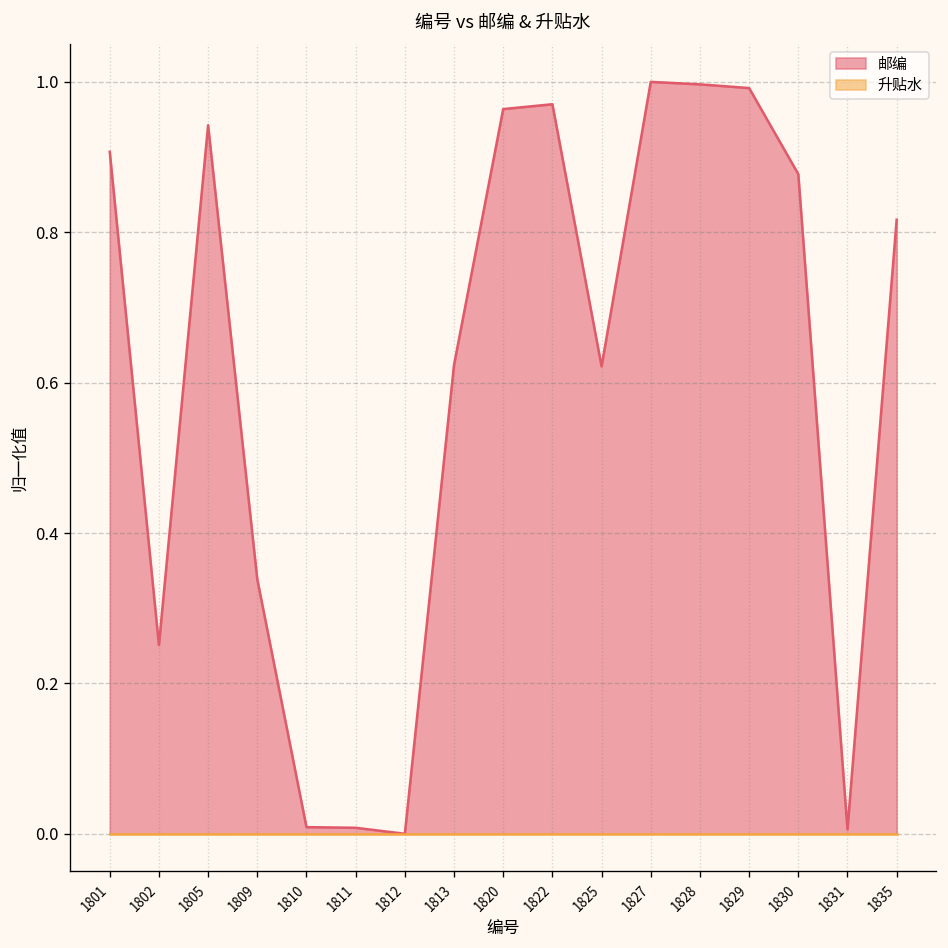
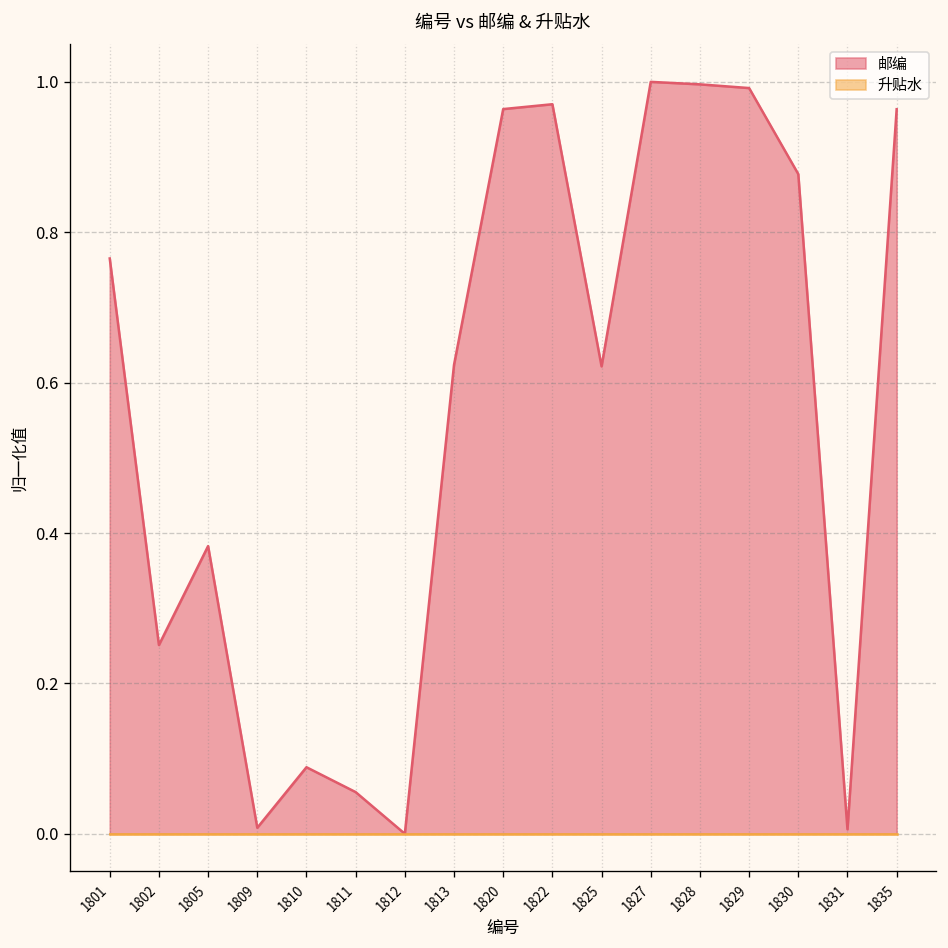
  {
    "邮编": {
-     "1801": 0.91,
+     "1801": 0.77,
      "1802": 0.25,
-     "1805": 0.94,
-     "1809": 0.34,
-     "1810": 0.01,
-     "1811": 0.01,
+     "1805": 0.38,
+     "1809": 0.01,
+     "1810": 0.09,
+     "1811": 0.06,
      "1813": 0.62,
      "1820": 0.96,
      "1822": 0.97,
      "1825": 0.62,
      "1827": 1.00,
      "1828": 1.00,
      "1829": 0.99,
      "1830": 0.88,
      "1831": 0.01,
-     "1835": 0.82
+     "1835": 0.96
    },
    "升贴水": {
      "1801": 0.00,
      "1802": 0.00,
      "1805": 0.00,
      "1809": 0.00,
      "1810": 0.00,
      "1811": 0.00,
      "1813": 0.00,
      "1820": 0.00,
      "1822": 0.00,
      "1825": 0.00,
      "1827": 0.00,
      "1828": 0.00,
      "1829": 0.00,
      "1830": 0.00,
      "1831": 0.00,
      "1835": 0.00
    }
  }
